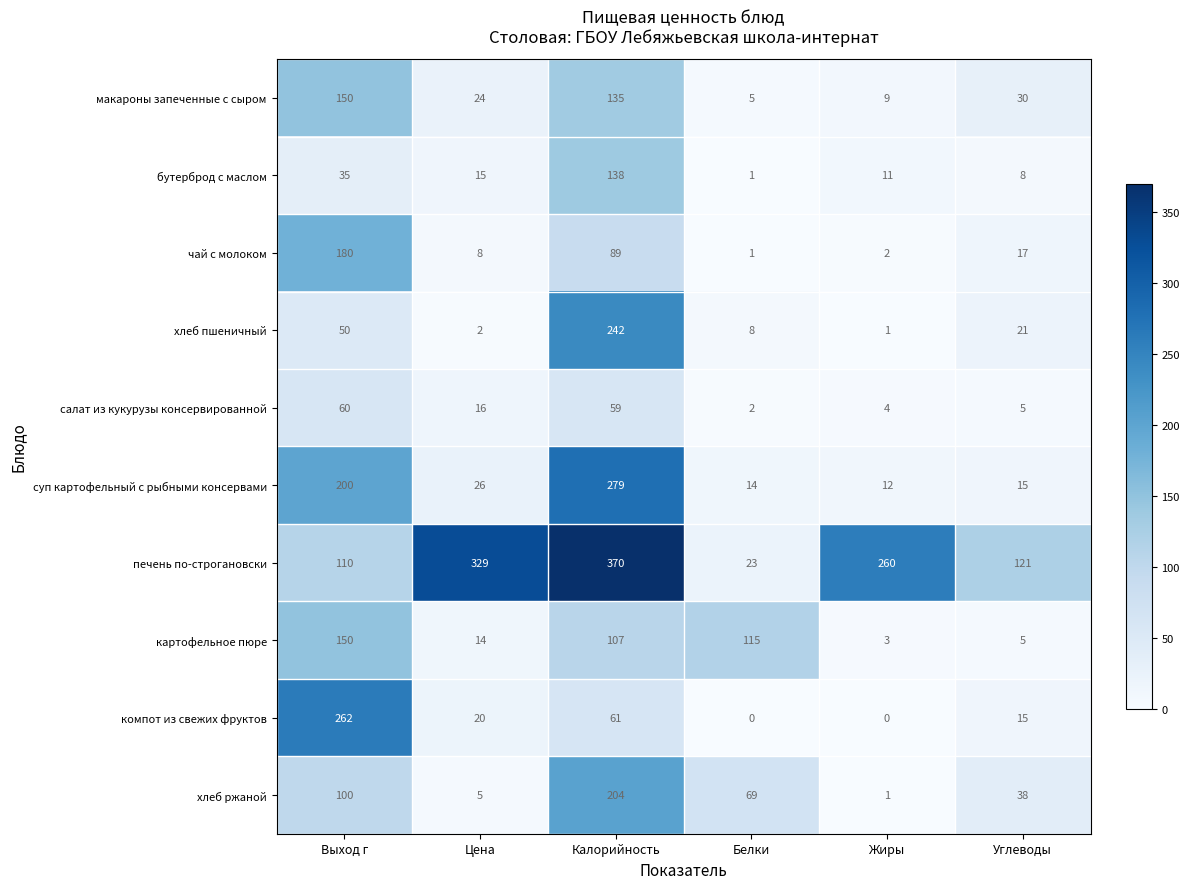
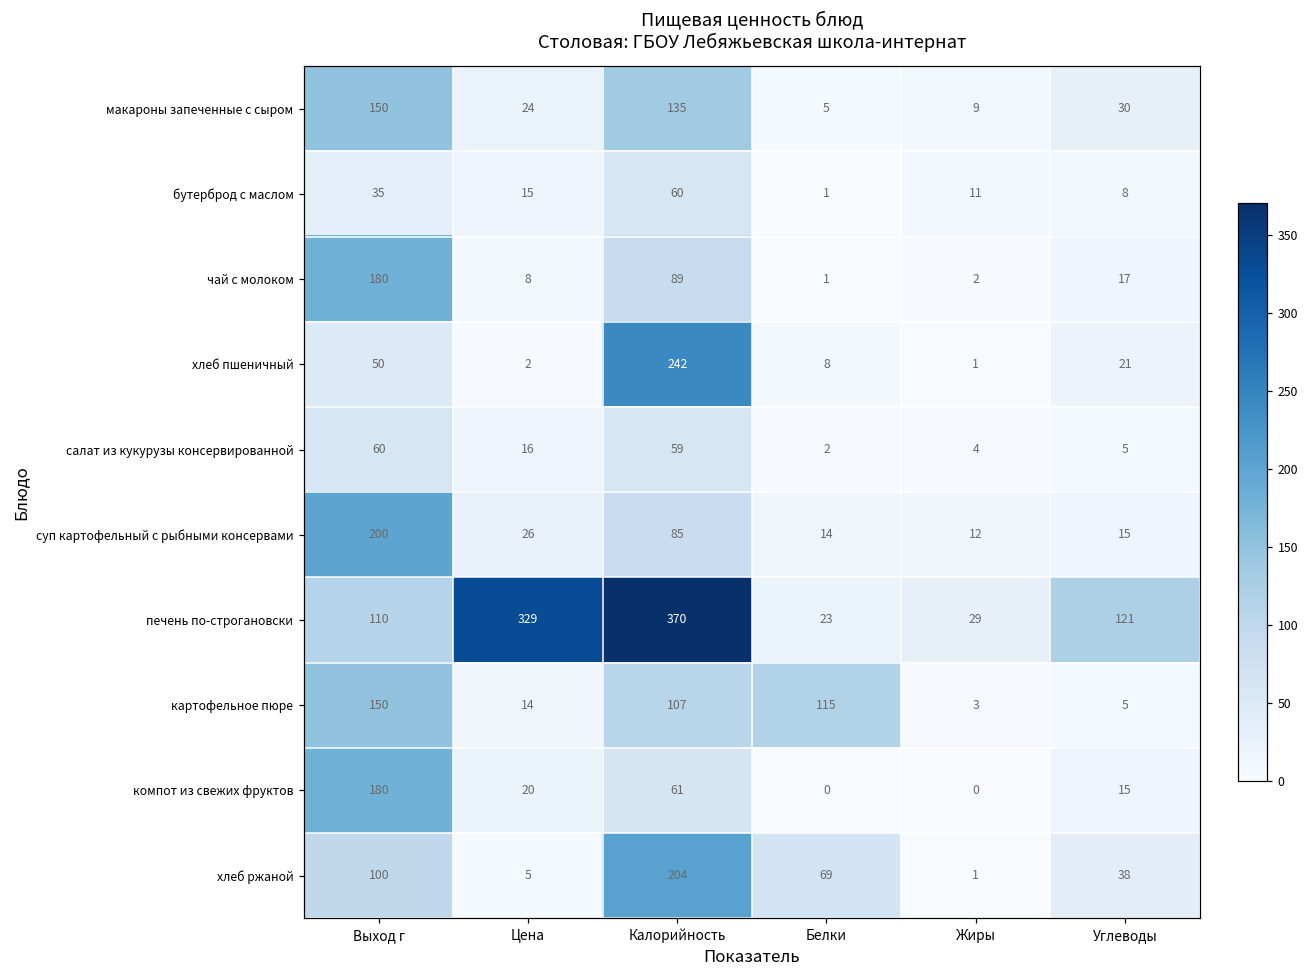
  {
    "макароны запеченные с сыром": {
      "Выход г": 150,
      "Цена": 24,
      "Калорийность": 135,
      "Белки": 5,
      "Жиры": 9,
      "Углеводы": 30
    },
    "бутерброд с маслом": {
      "Выход г": 35,
      "Цена": 15,
-     "Калорийность": 138,
+     "Калорийность": 60,
      "Белки": 1,
      "Жиры": 11,
      "Углеводы": 8
    },
    "чай с молоком": {
      "Выход г": 180,
      "Цена": 8,
      "Калорийность": 89,
      "Белки": 1,
      "Жиры": 2,
      "Углеводы": 17
    },
    "хлеб пшеничный": {
      "Выход г": 50,
      "Цена": 2,
      "Калорийность": 242,
      "Белки": 8,
      "Жиры": 1,
      "Углеводы": 21
    },
    "салат из кукурузы консервированной": {
      "Выход г": 60,
      "Цена": 16,
      "Калорийность": 59,
      "Белки": 2,
      "Жиры": 4,
      "Углеводы": 5
    },
    "суп картофельный с рыбными консервами": {
      "Выход г": 200,
      "Цена": 26,
-     "Калорийность": 279,
+     "Калорийность": 85,
      "Белки": 14,
      "Жиры": 12,
      "Углеводы": 15
    },
    "печень по-строгановски": {
      "Выход г": 110,
      "Цена": 329,
      "Калорийность": 370,
      "Белки": 23,
-     "Жиры": 260,
+     "Жиры": 29,
      "Углеводы": 121
    },
    "картофельное пюре": {
      "Выход г": 150,
      "Цена": 14,
      "Калорийность": 107,
      "Белки": 115,
      "Жиры": 3,
      "Углеводы": 5
    },
    "компот из свежих фруктов": {
-     "Выход г": 262,
+     "Выход г": 180,
      "Цена": 20,
      "Калорийность": 61,
      "Белки": 0,
      "Жиры": 0,
      "Углеводы": 15
    },
    "хлеб ржаной": {
      "Выход г": 100,
      "Цена": 5,
      "Калорийность": 204,
      "Белки": 69,
      "Жиры": 1,
      "Углеводы": 38
    }
  }
